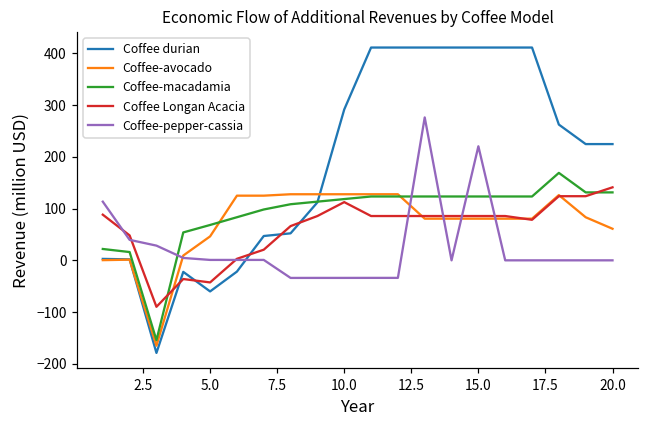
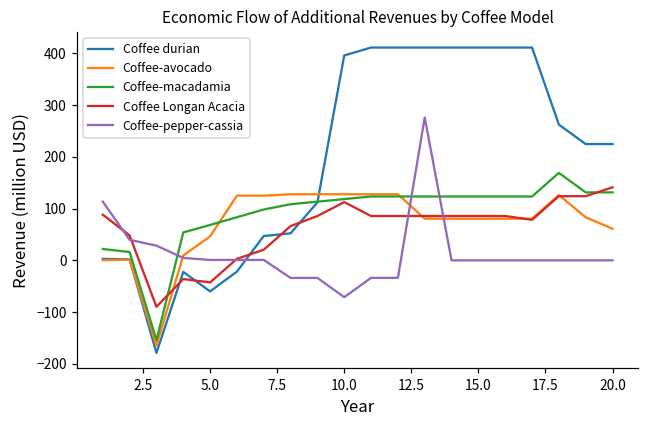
  {
    "Coffee durian": {
      "5.0": -60,
-     "10.0": 290,
+     "10.0": 400,
      "15.0": 410,
      "20.0": 220
    },
    "Coffee-avocado": {
      "5.0": 50,
      "10.0": 130,
      "20.0": 60
    },
    "Coffee-macadamia": {
      "5.0": 70,
      "10.0": 120,
      "15.0": 120,
      "20.0": 130
    },
    "Coffee Longan Acacia": {
      "5.0": -40,
      "10.0": 110,
      "20.0": 140
    },
    "Coffee-pepper-cassia": {
      "5.0": 0,
-     "10.0": -30,
-     "15.0": 220,
+     "10.0": -70,
+     "15.0": 0,
      "20.0": 0
    }
  }
